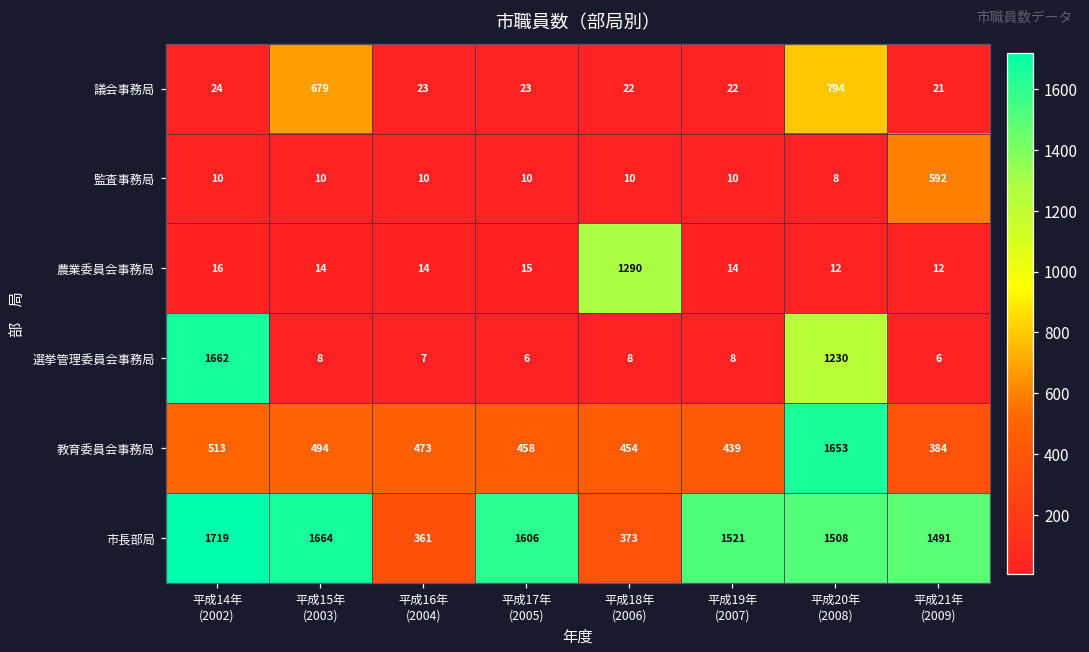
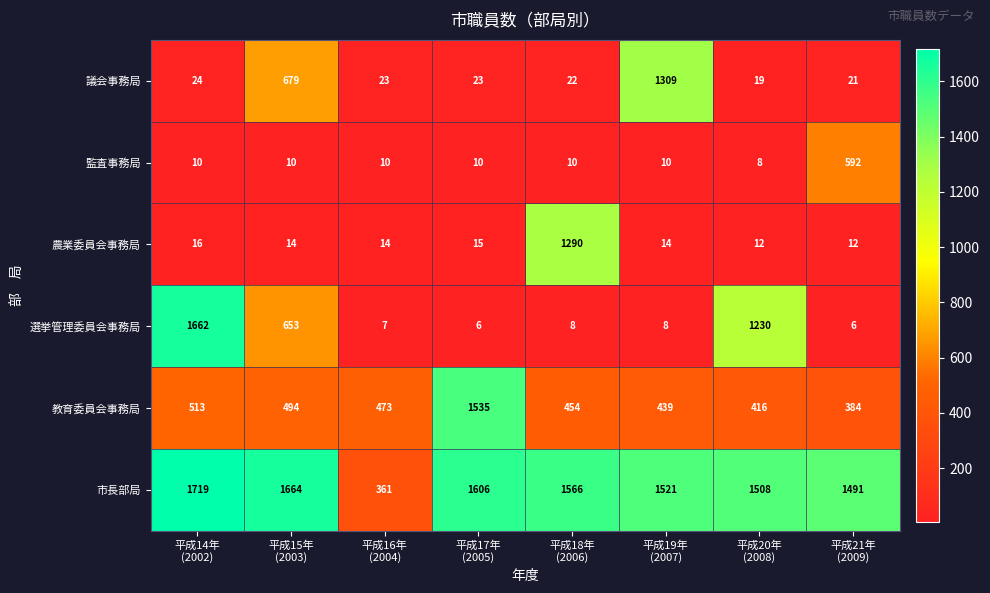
  {
    "議会事務局": {
      "平成14年 (2002)": 24,
      "平成15年 (2003)": 679,
      "平成16年 (2004)": 23,
      "平成17年 (2005)": 23,
      "平成18年 (2006)": 22,
-     "平成19年 (2007)": 22,
-     "平成20年 (2008)": 794,
+     "平成19年 (2007)": 1309,
+     "平成20年 (2008)": 19,
      "平成21年 (2009)": 21
    },
    "監査事務局": {
      "平成14年 (2002)": 10,
      "平成15年 (2003)": 10,
      "平成16年 (2004)": 10,
      "平成17年 (2005)": 10,
      "平成18年 (2006)": 10,
      "平成19年 (2007)": 10,
      "平成20年 (2008)": 8,
      "平成21年 (2009)": 592
    },
    "農業委員会事務局": {
      "平成14年 (2002)": 16,
      "平成15年 (2003)": 14,
      "平成16年 (2004)": 14,
      "平成17年 (2005)": 15,
      "平成18年 (2006)": 1290,
      "平成19年 (2007)": 14,
      "平成20年 (2008)": 12,
      "平成21年 (2009)": 12
    },
    "選挙管理委員会事務局": {
      "平成14年 (2002)": 1662,
-     "平成15年 (2003)": 8,
+     "平成15年 (2003)": 653,
      "平成16年 (2004)": 7,
      "平成17年 (2005)": 6,
      "平成18年 (2006)": 8,
      "平成19年 (2007)": 8,
      "平成20年 (2008)": 1230,
      "平成21年 (2009)": 6
    },
    "教育委員会事務局": {
      "平成14年 (2002)": 513,
      "平成15年 (2003)": 494,
      "平成16年 (2004)": 473,
-     "平成17年 (2005)": 458,
+     "平成17年 (2005)": 1535,
      "平成18年 (2006)": 454,
      "平成19年 (2007)": 439,
-     "平成20年 (2008)": 1653,
+     "平成20年 (2008)": 416,
      "平成21年 (2009)": 384
    },
    "市長部局": {
      "平成14年 (2002)": 1719,
      "平成15年 (2003)": 1664,
      "平成16年 (2004)": 361,
      "平成17年 (2005)": 1606,
-     "平成18年 (2006)": 373,
+     "平成18年 (2006)": 1566,
      "平成19年 (2007)": 1521,
      "平成20年 (2008)": 1508,
      "平成21年 (2009)": 1491
    }
  }
